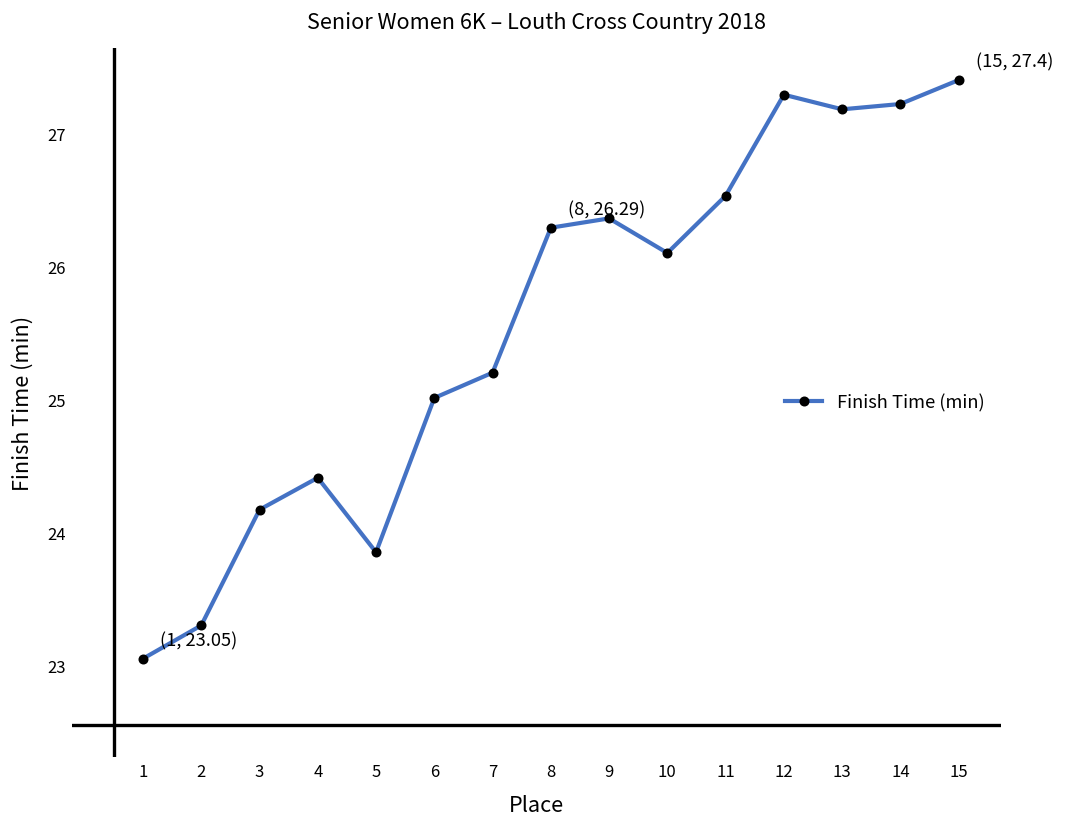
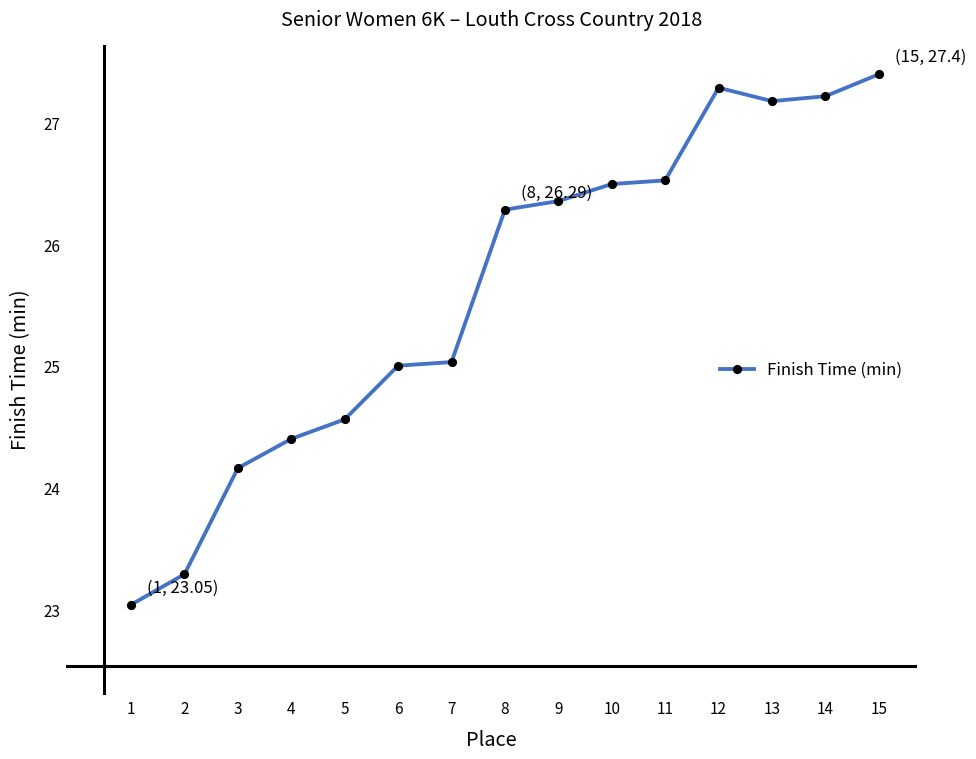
  {
    "3": 24.17,
    "4": 24.41,
-   "5": 23.85,
+   "5": 24.57,
    "6": 25.01,
-   "7": 25.20,
+   "7": 25.04,
    "8": 26.29,
-   "10": 26.1,
+   "10": 26.5,
    "11": 26.53,
    "12": 27.29,
    "13": 27.18,
    "14": 27.22
  }
